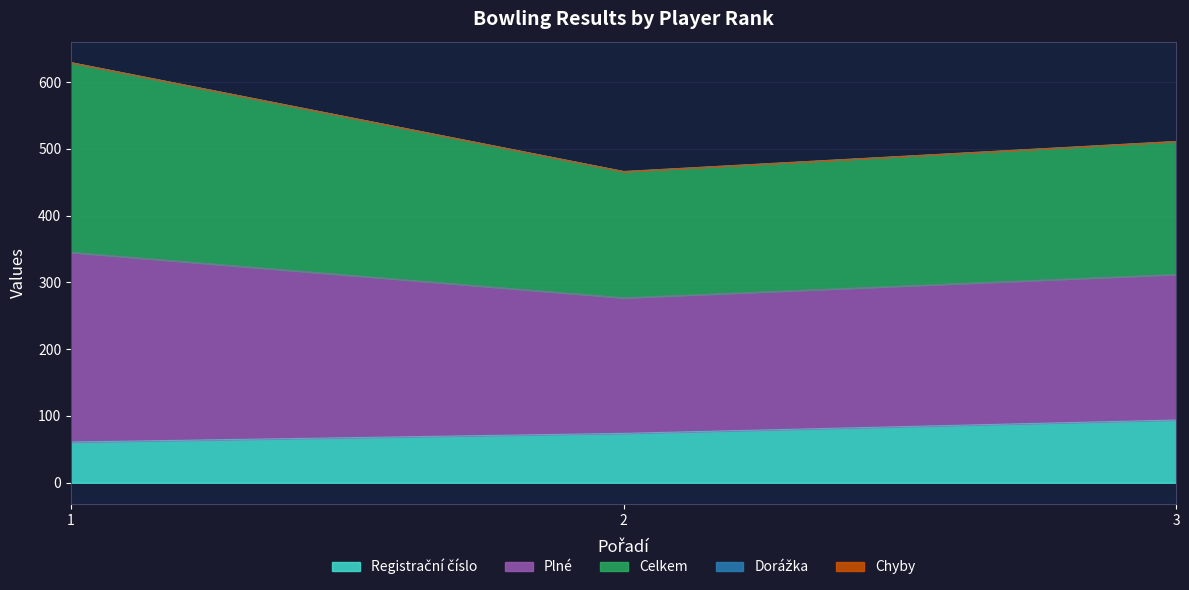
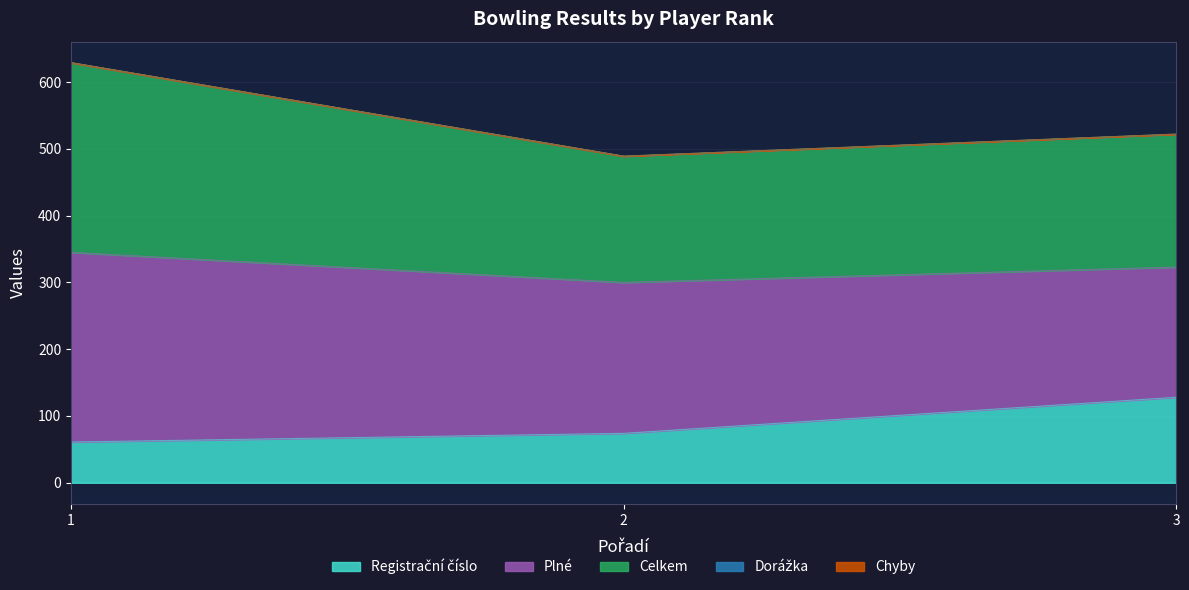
  {
    "Registrační číslo": {
      "1": 60,
      "2": 70,
-     "3": 90
+     "3": 130
    },
    "Plné": {
      "1": 280,
-     "2": 200,
-     "3": 220
+     "2": 230,
+     "3": 200
    }
  }
